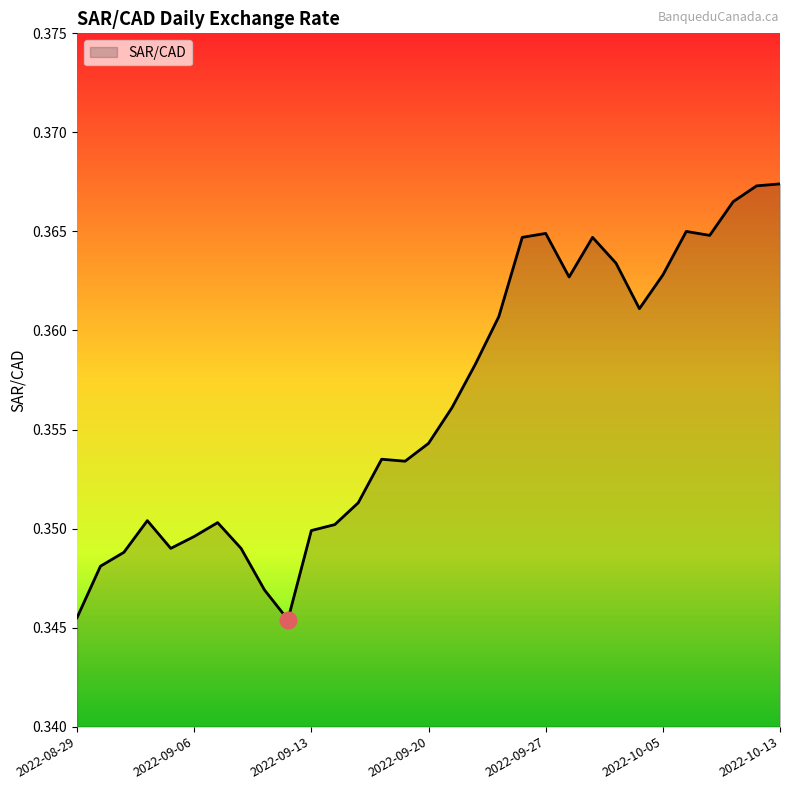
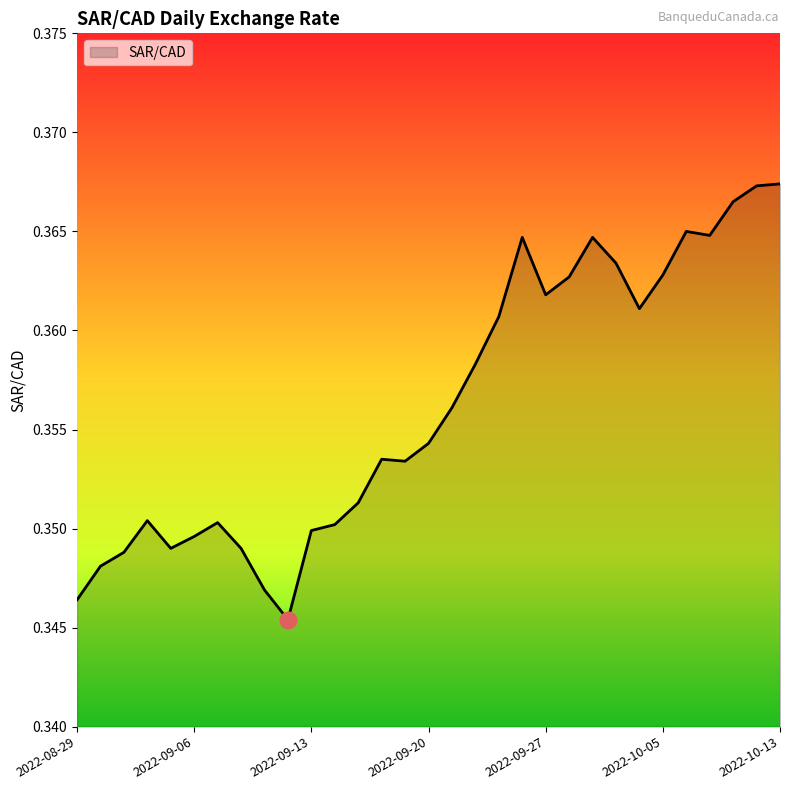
  {
    "SAR/CAD": {
-     "2022-08-29": 0.3455,
+     "2022-08-29": 0.3464,
      "2022-09-06": 0.3496,
      "2022-09-13": 0.3499,
      "2022-09-20": 0.3543,
-     "2022-09-27": 0.3649,
+     "2022-09-27": 0.3618,
      "2022-10-05": 0.3628,
      "2022-10-13": 0.3674
    }
  }
